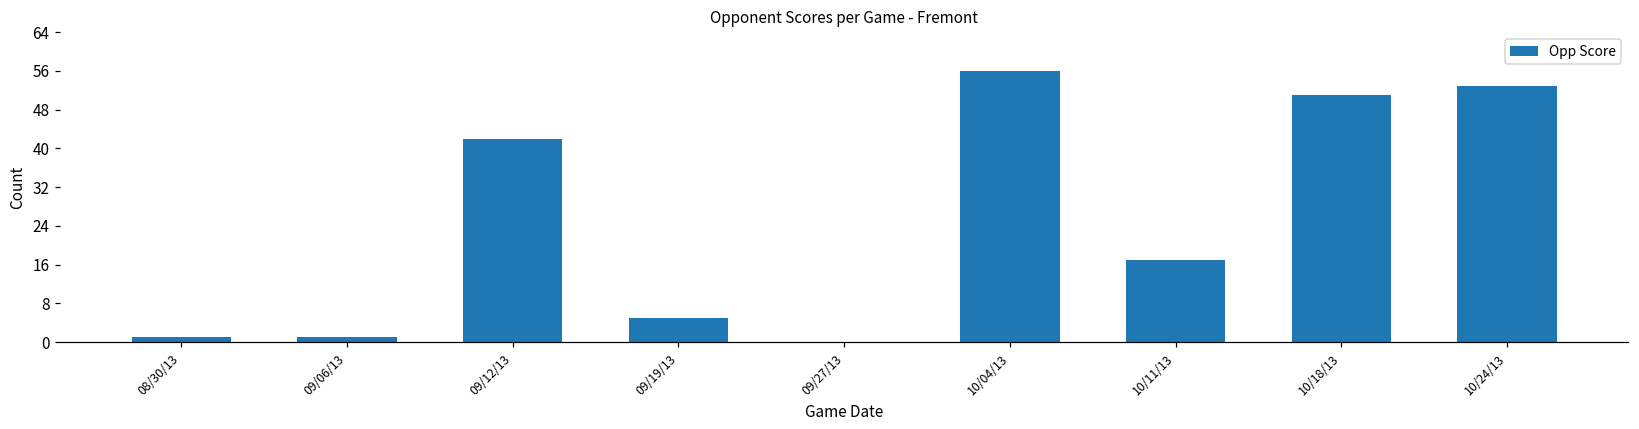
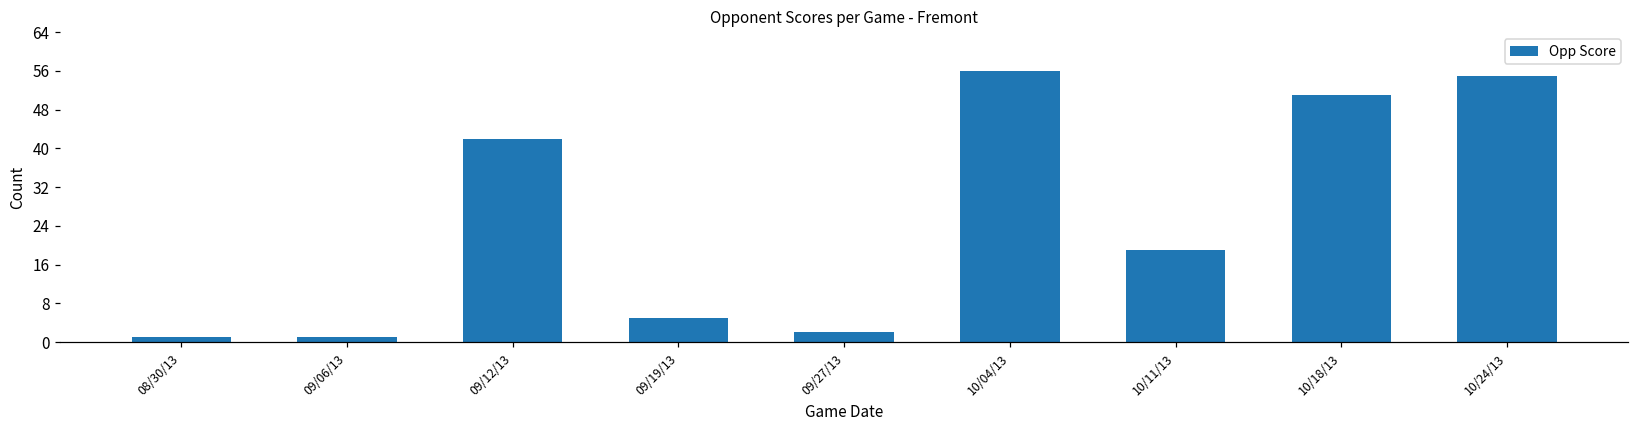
  {
    "08/30/13": 1,
    "09/06/13": 1,
    "09/12/13": 42,
    "09/19/13": 5,
-   "09/27/13": 0,
+   "09/27/13": 2,
    "10/04/13": 56,
-   "10/11/13": 17,
+   "10/11/13": 19,
    "10/18/13": 51,
-   "10/24/13": 53
+   "10/24/13": 55
  }
